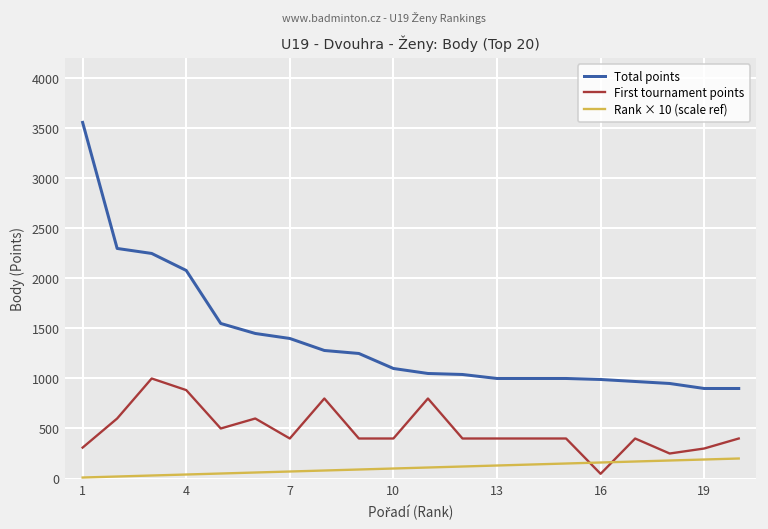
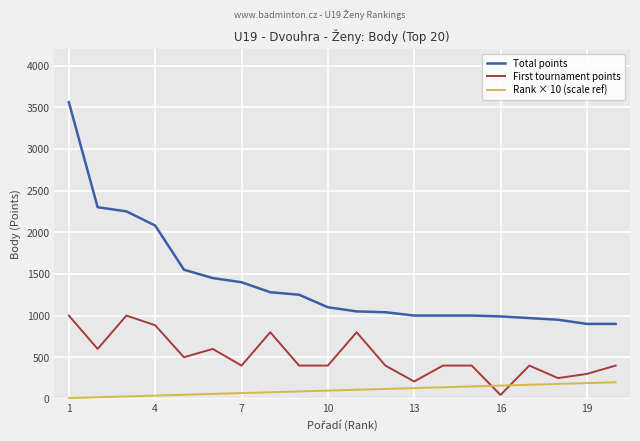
  {
    "Total points": {
      "1": 3600,
      "4": 2100,
      "7": 1400,
      "10": 1100,
      "13": 1000,
      "16": 1000,
      "19": 900
    },
    "First tournament points": {
-     "1": 300,
+     "1": 1000,
      "4": 900,
      "7": 400,
      "10": 400,
-     "13": 400,
+     "13": 200,
      "16": 0,
      "19": 300
    },
    "Rank × 10 (scale ref)": {
      "1": 0,
      "4": 0,
      "7": 100,
      "10": 100,
      "13": 100,
      "16": 200,
      "19": 200
    }
  }
